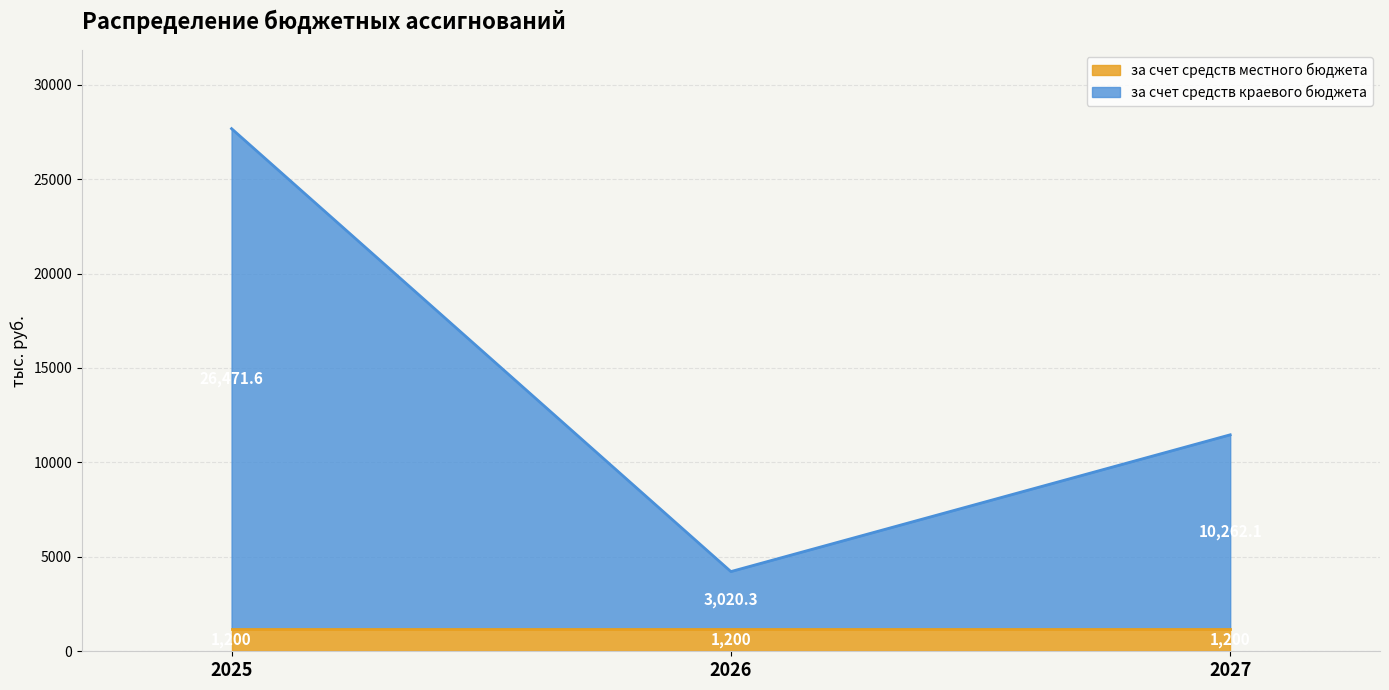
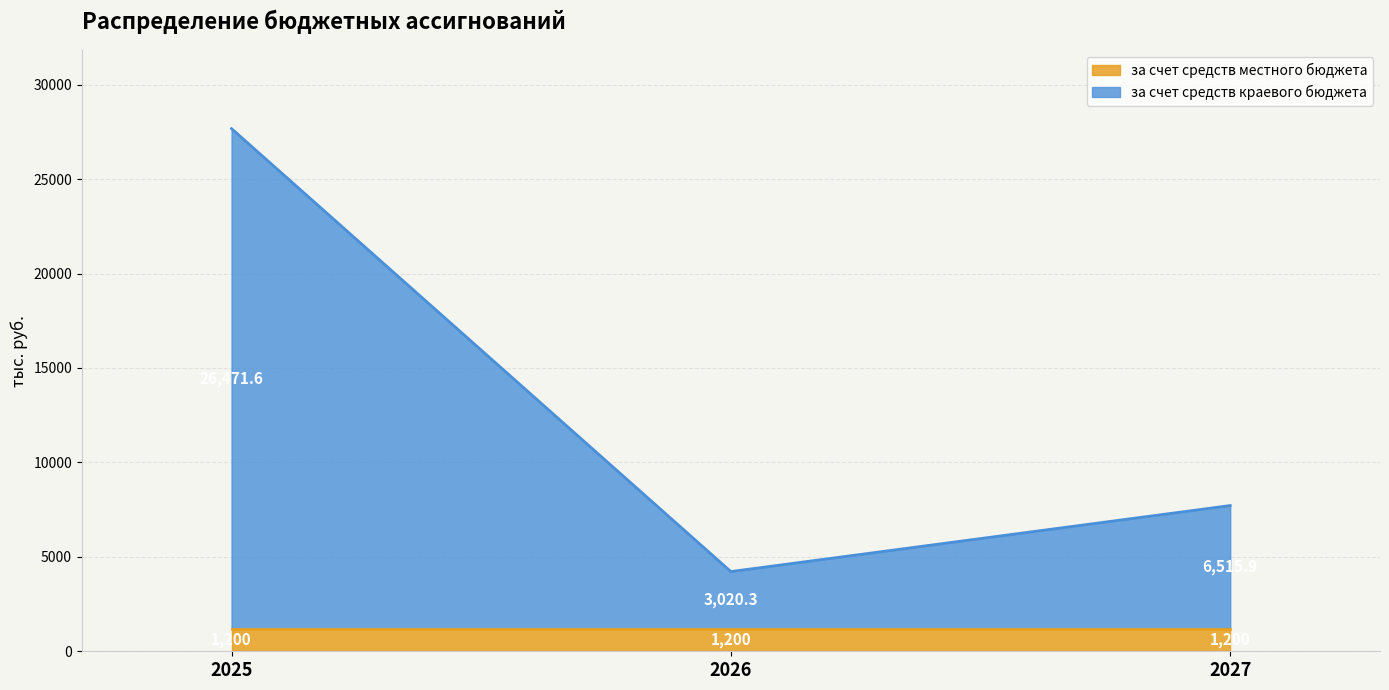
  {
    "за счет средств местного бюджета": {
      "2026": "1,200"
    },
    "за счет средств краевого бюджета": {
      "2025": "26500",
-     "2027": "10300"
+     "2027": "6500"
    }
  }
